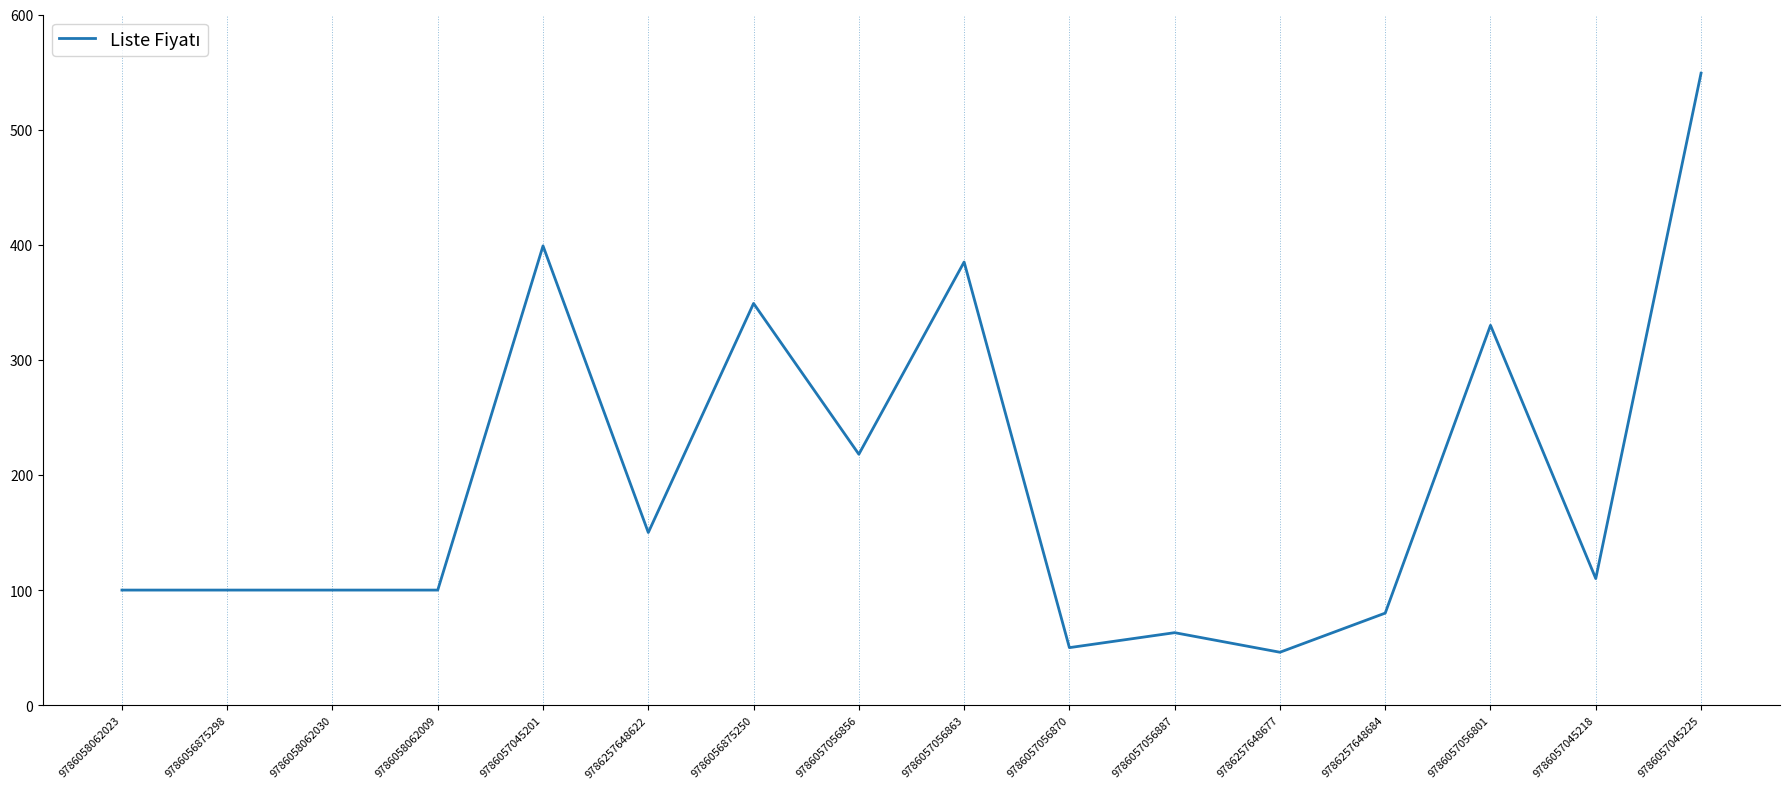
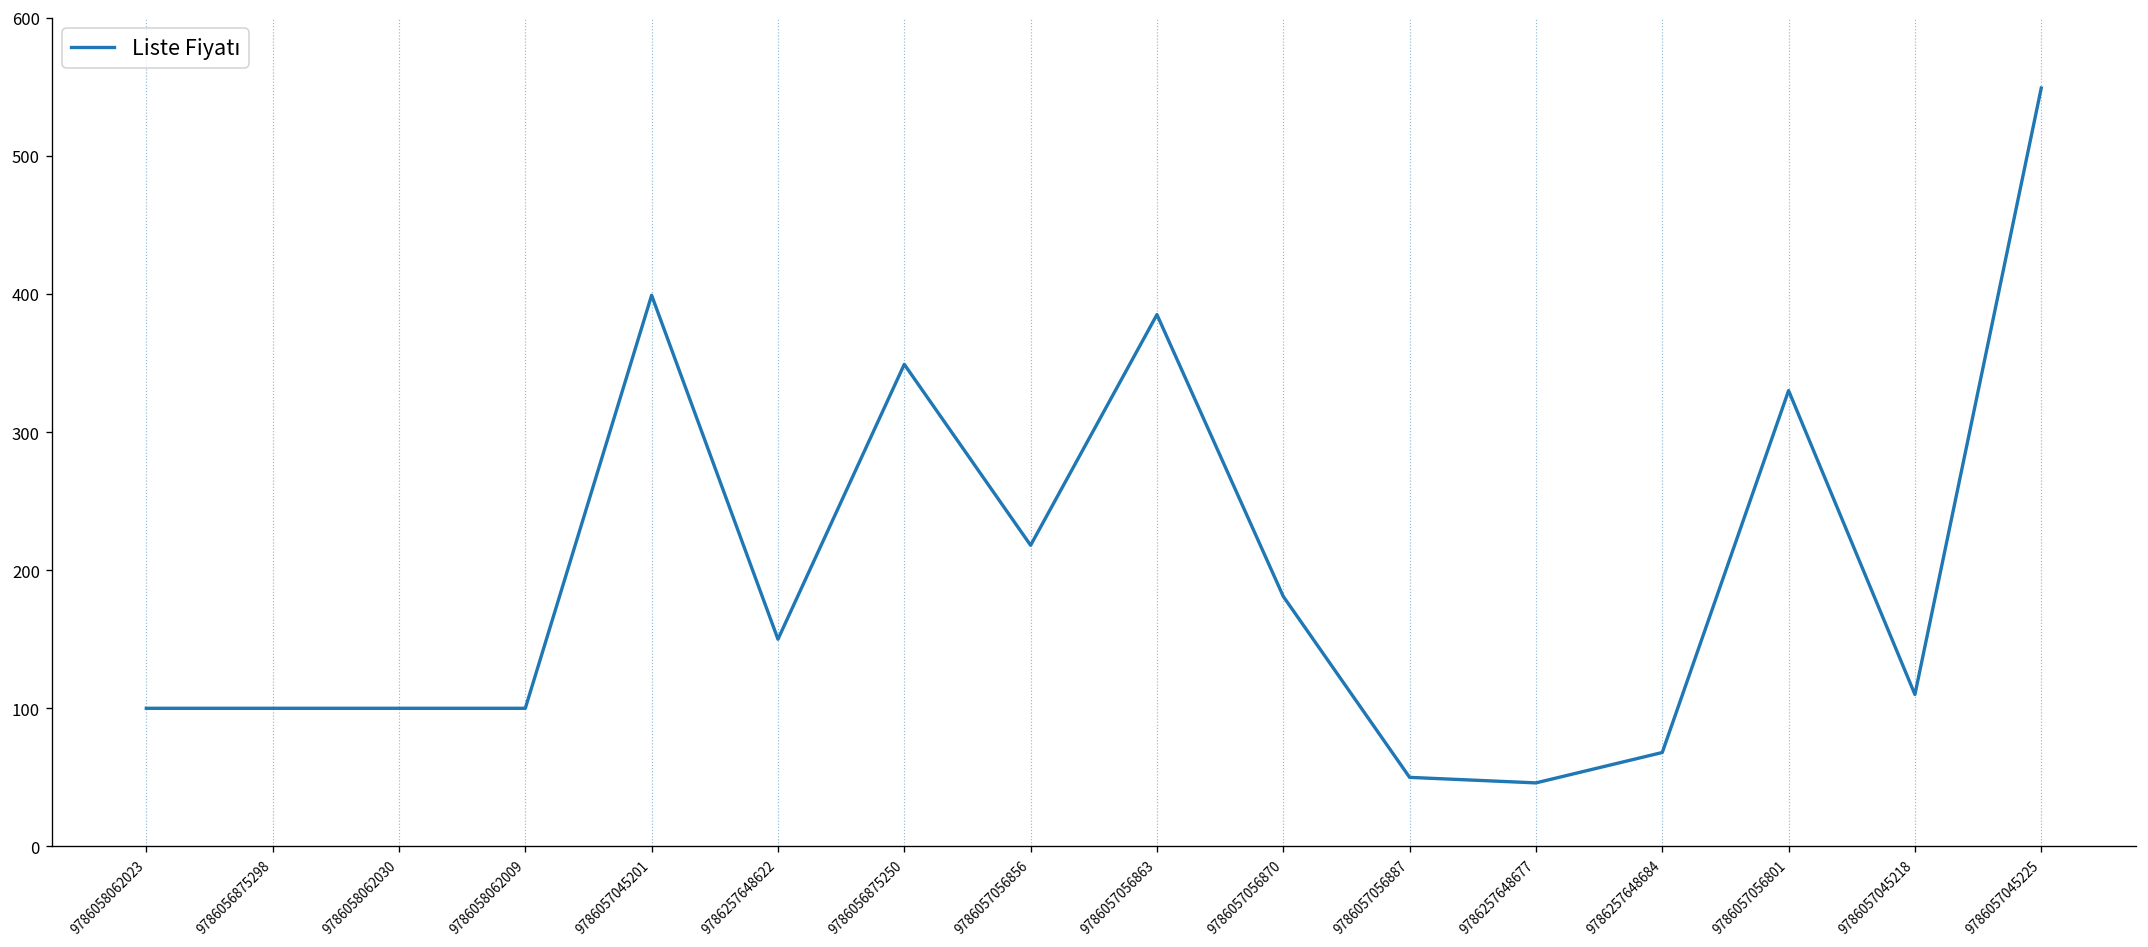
  {
    "9786058062023": 100,
    "9786056875298": 100,
    "9786058062030": 100,
    "9786058062009": 100,
    "9786057045201": 399,
    "9786257648622": 150,
    "9786056875250": 349,
    "9786057056856": 218,
    "9786057056863": 385,
-   "9786057056870": 50,
-   "9786057056887": 63,
+   "9786057056870": 181,
+   "9786057056887": 50,
    "9786257648677": 46,
-   "9786257648684": 80,
+   "9786257648684": 68,
    "9786057056801": 330,
    "9786057045218": 110,
    "9786057045225": 549
  }
